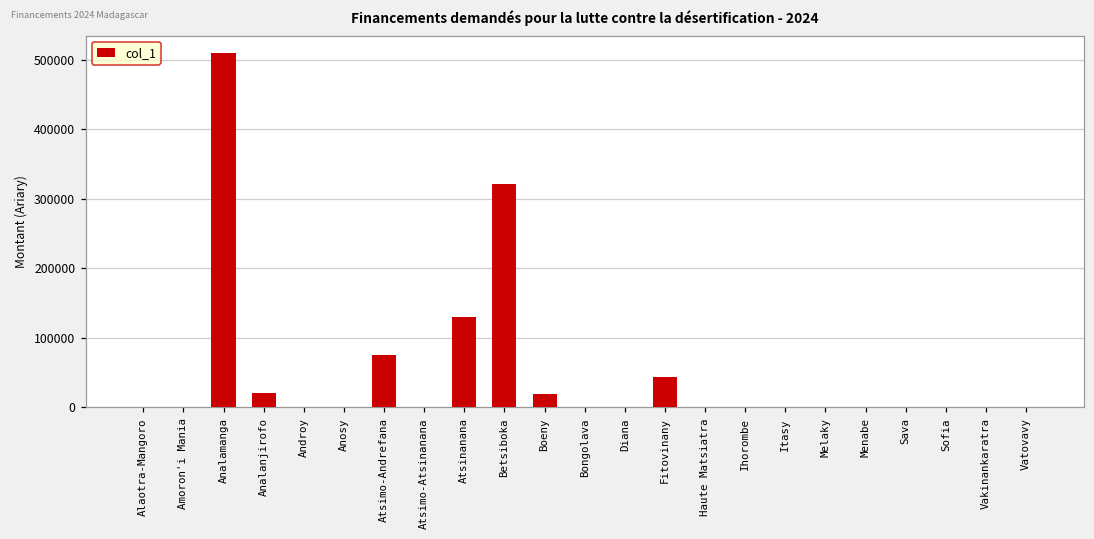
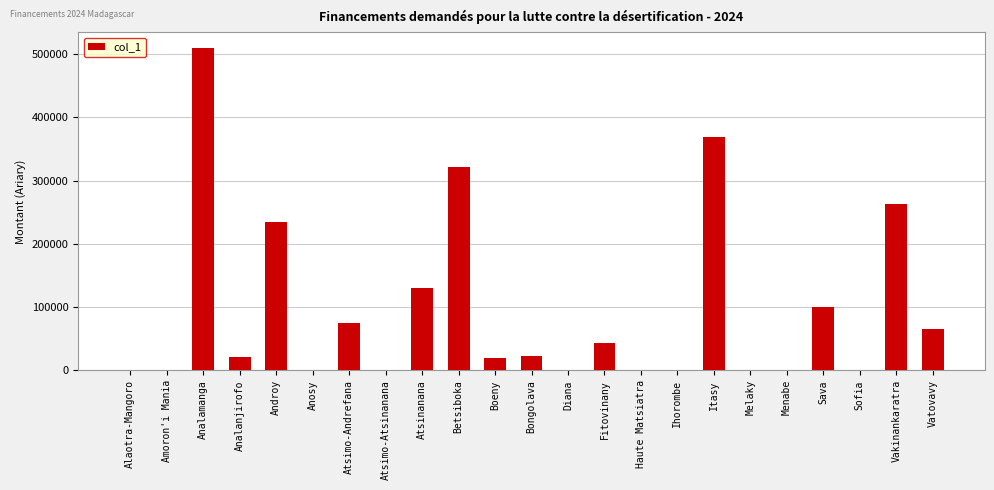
  {
    "Alaotra-Mangoro": 0,
    "Amoron'i Mania": 0,
    "Analamanga": 510000,
    "Analanjirofo": 20000,
-   "Androy": 0,
+   "Androy": 230000,
    "Anosy": 0,
    "Atsimo-Andrefana": 70000,
    "Atsimo-Atsinanana": 0,
    "Atsinanana": 130000,
    "Betsiboka": 320000,
    "Boeny": 20000,
-   "Bongolava": 0,
+   "Bongolava": 20000,
    "Diana": 0,
    "Fitovinany": 40000,
    "Haute Matsiatra": 0,
    "Ihorombe": 0,
-   "Itasy": 0,
+   "Itasy": 370000,
    "Melaky": 0,
    "Menabe": 0,
-   "Sava": 0,
+   "Sava": 100000,
    "Sofia": 0,
-   "Vakinankaratra": 0,
-   "Vatovavy": 0
+   "Vakinankaratra": 260000,
+   "Vatovavy": 60000
  }
